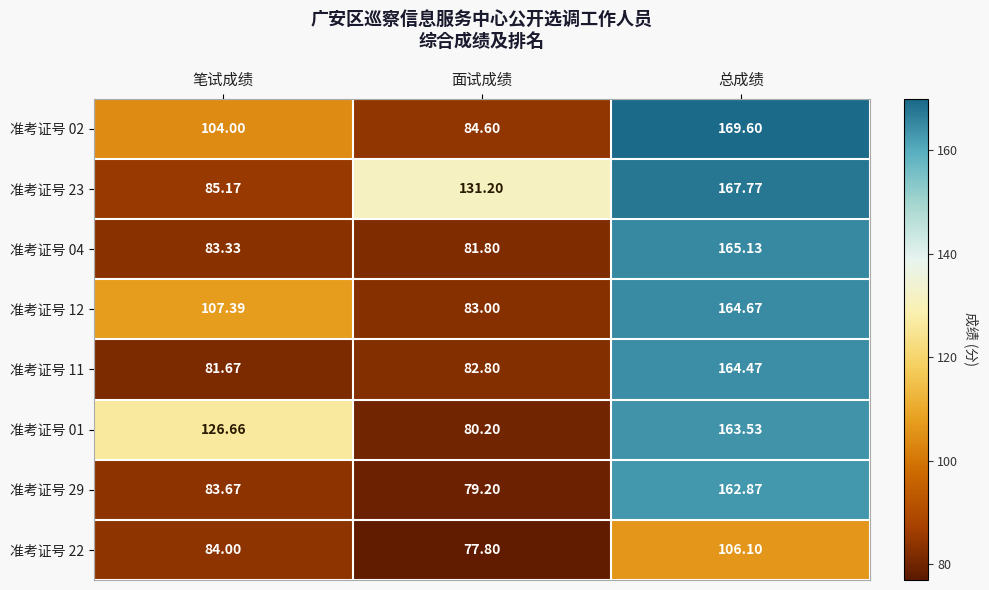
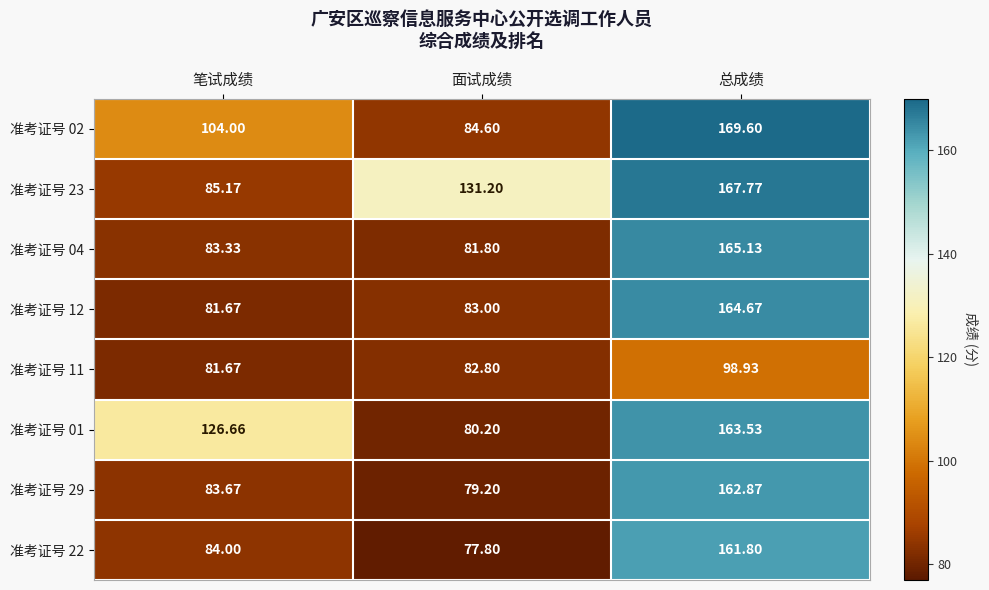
  {
    "准考证号 02": {
      "笔试成绩": 104.00,
      "面试成绩": 84.60,
      "总成绩": 169.60
    },
    "准考证号 23": {
      "笔试成绩": 85.17,
      "面试成绩": 131.20,
      "总成绩": 167.77
    },
    "准考证号 04": {
      "笔试成绩": 83.33,
      "面试成绩": 81.80,
      "总成绩": 165.13
    },
    "准考证号 12": {
-     "笔试成绩": 107.39,
+     "笔试成绩": 81.67,
      "面试成绩": 83.00,
      "总成绩": 164.67
    },
    "准考证号 11": {
      "笔试成绩": 81.67,
      "面试成绩": 82.80,
-     "总成绩": 164.47
+     "总成绩": 98.93
    },
    "准考证号 01": {
      "笔试成绩": 126.66,
      "面试成绩": 80.20,
      "总成绩": 163.53
    },
    "准考证号 29": {
      "笔试成绩": 83.67,
      "面试成绩": 79.20,
      "总成绩": 162.87
    },
    "准考证号 22": {
      "笔试成绩": 84.00,
      "面试成绩": 77.80,
-     "总成绩": 106.10
+     "总成绩": 161.80
    }
  }
